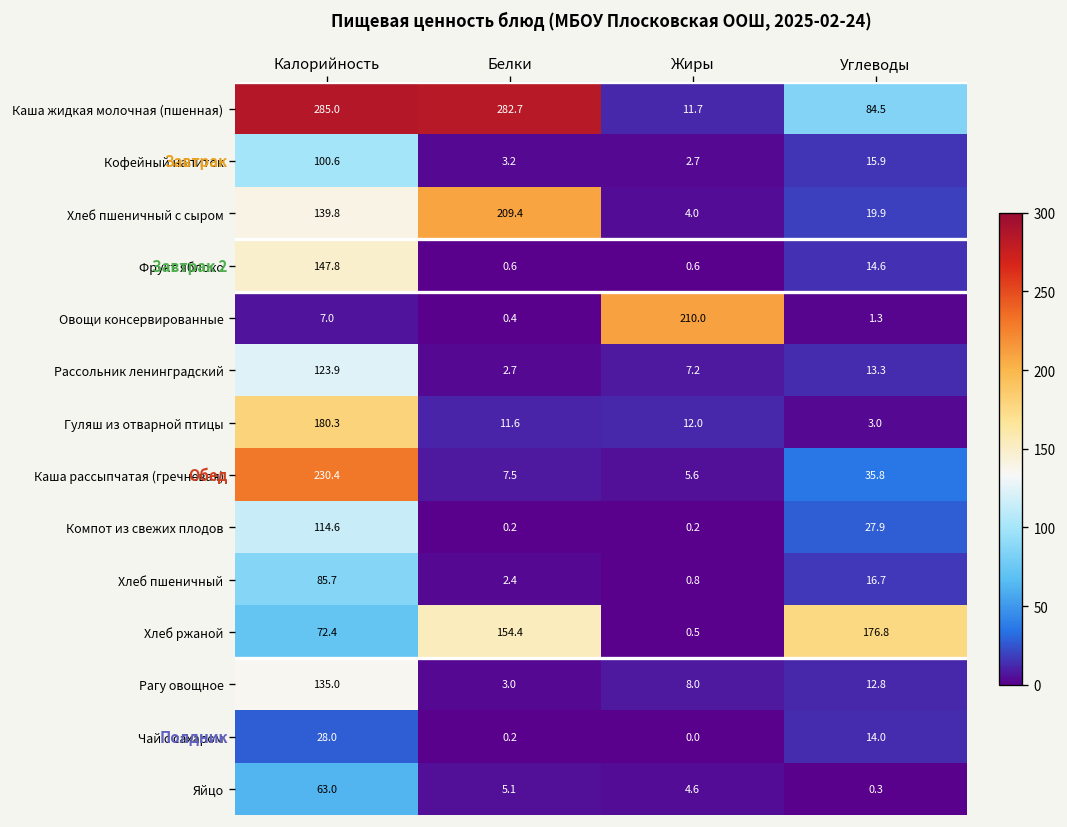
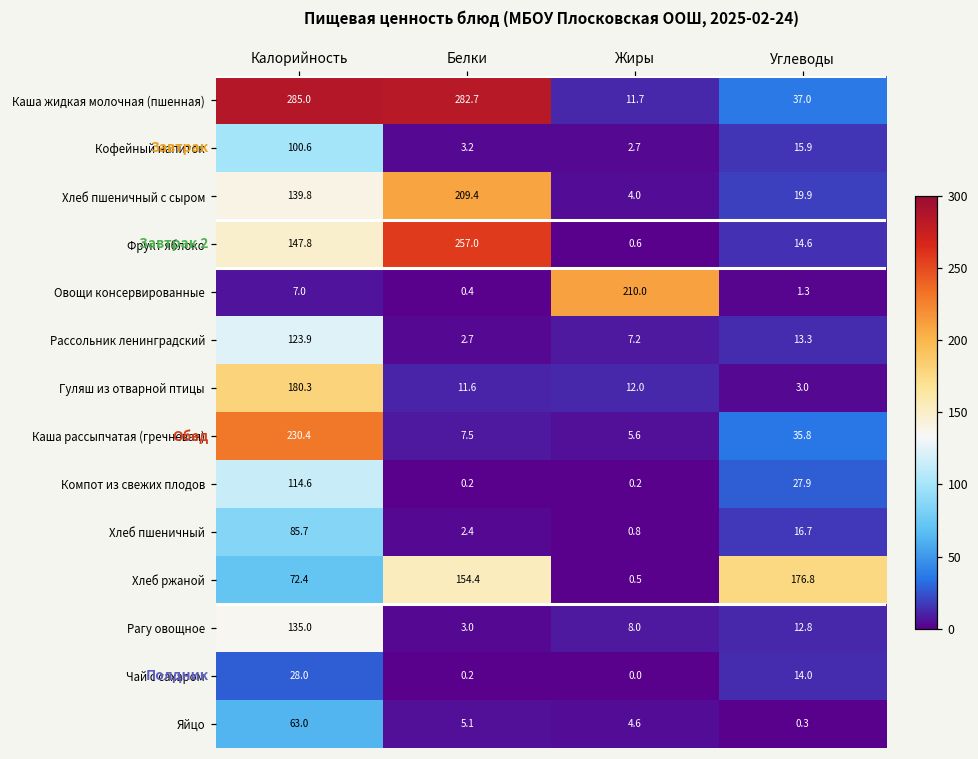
  {
    "Каша жидкая молочная (пшенная)": {
      "Калорийность": 285.0,
      "Белки": 282.7,
      "Жиры": 11.7,
-     "Углеводы": 84.5
+     "Углеводы": 37.0
    },
    "Кофейный напиток": {
      "Калорийность": 100.6,
      "Белки": 3.2,
      "Жиры": 2.7,
      "Углеводы": 15.9
    },
    "Хлеб пшеничный с сыром": {
      "Калорийность": 139.8,
      "Белки": 209.4,
      "Жиры": 4.0,
      "Углеводы": 19.9
    },
    "Фрукт яблоко": {
      "Калорийность": 147.8,
-     "Белки": 0.6,
+     "Белки": 257.0,
      "Жиры": 0.6,
      "Углеводы": 14.6
    },
    "Овощи консервированные": {
      "Калорийность": 7.0,
      "Белки": 0.4,
      "Жиры": 210.0,
      "Углеводы": 1.3
    },
    "Рассольник ленинградский": {
      "Калорийность": 123.9,
      "Белки": 2.7,
      "Жиры": 7.2,
      "Углеводы": 13.3
    },
    "Гуляш из отварной птицы": {
      "Калорийность": 180.3,
      "Белки": 11.6,
      "Жиры": 12.0,
      "Углеводы": 3.0
    },
    "Каша рассыпчатая (гречневая)": {
      "Калорийность": 230.4,
      "Белки": 7.5,
      "Жиры": 5.6,
      "Углеводы": 35.8
    },
    "Компот из свежих плодов": {
      "Калорийность": 114.6,
      "Белки": 0.2,
      "Жиры": 0.2,
      "Углеводы": 27.9
    },
    "Хлеб пшеничный": {
      "Калорийность": 85.7,
      "Белки": 2.4,
      "Жиры": 0.8,
      "Углеводы": 16.7
    },
    "Хлеб ржаной": {
      "Калорийность": 72.4,
      "Белки": 154.4,
      "Жиры": 0.5,
      "Углеводы": 176.8
    },
    "Рагу овощное": {
      "Калорийность": 135.0,
      "Белки": 3.0,
      "Жиры": 8.0,
      "Углеводы": 12.8
    },
    "Чай с сахаром": {
      "Калорийность": 28.0,
      "Белки": 0.2,
      "Жиры": 0.0,
      "Углеводы": 14.0
    },
    "Яйцо": {
      "Калорийность": 63.0,
      "Белки": 5.1,
      "Жиры": 4.6,
      "Углеводы": 0.3
    }
  }
